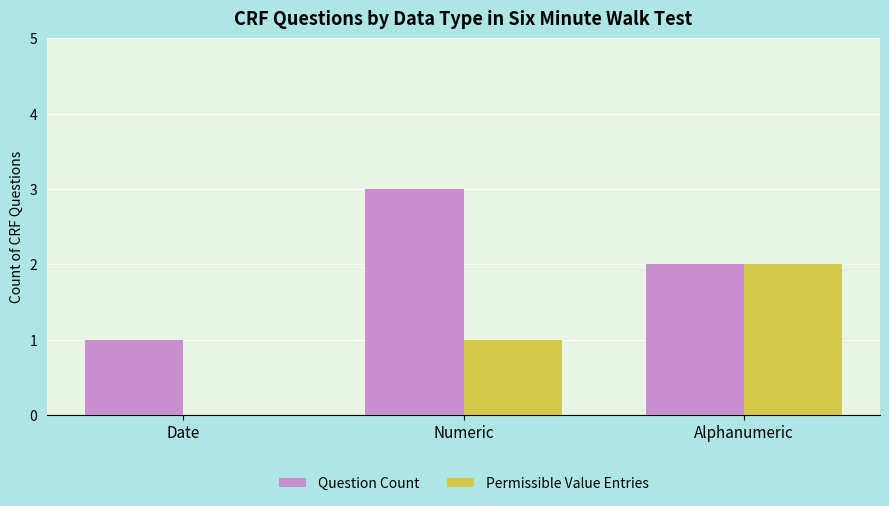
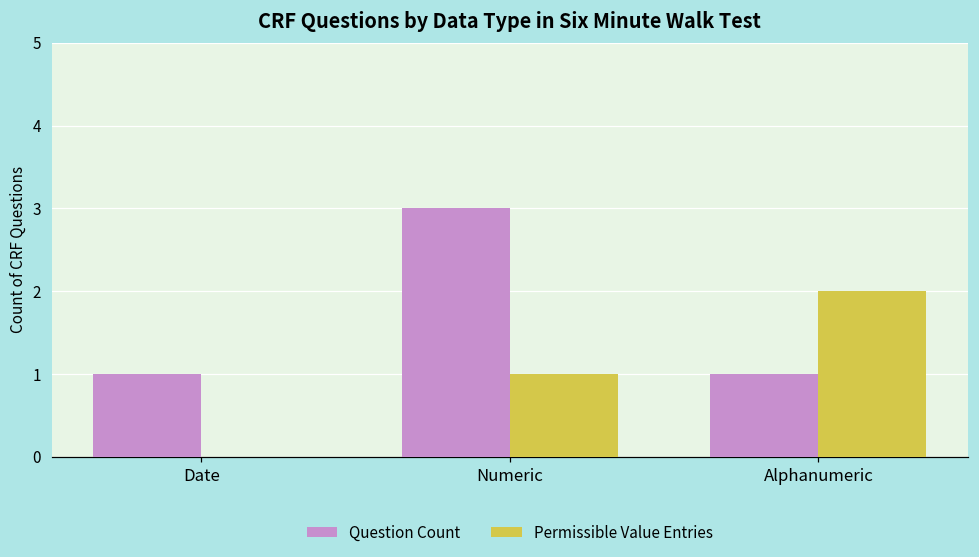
  {
    "Question Count": {
      "Date": 1,
      "Numeric": 3,
-     "Alphanumeric": 2
+     "Alphanumeric": 1
    },
    "Permissible Value Entries": {
      "Date": 0,
      "Numeric": 1,
      "Alphanumeric": 2
    }
  }
